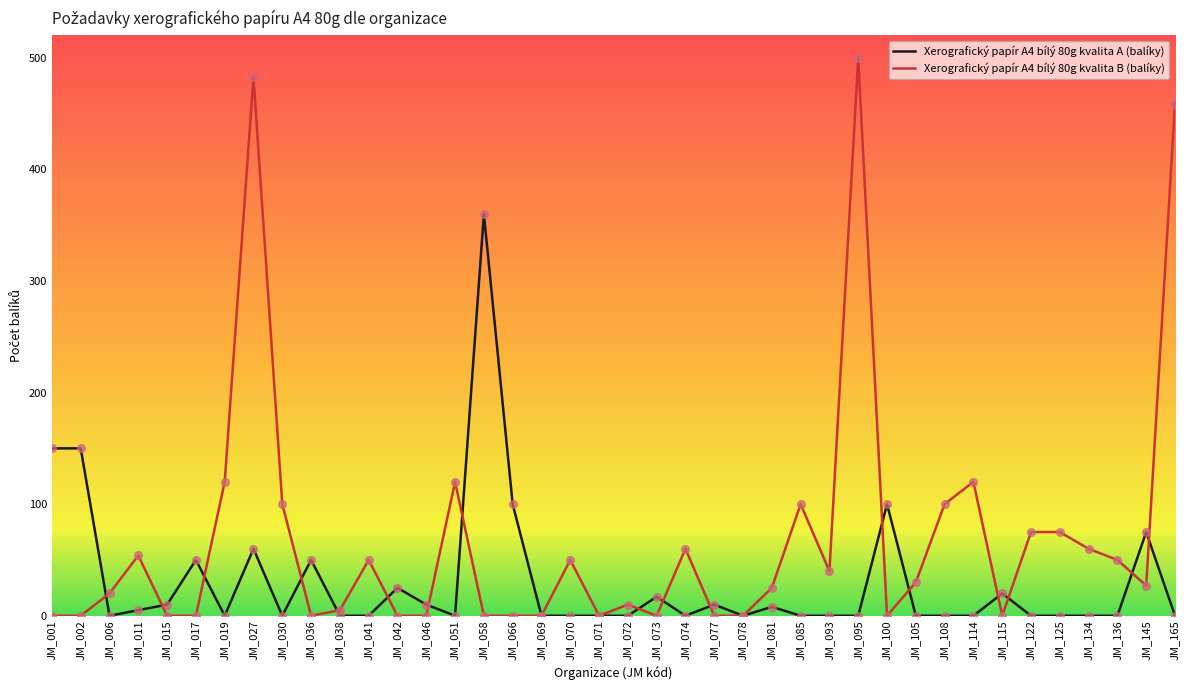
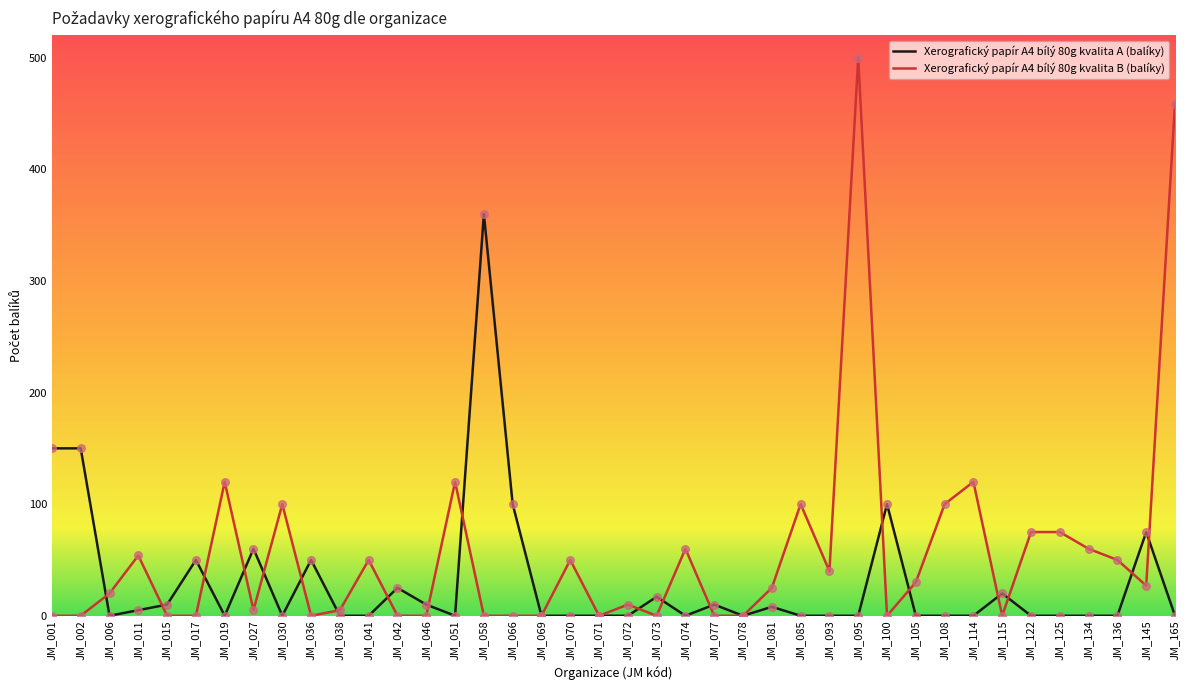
  {
    "Xerografický papír A4 bílý 80g kvalita A (balíky)": {
      "JM_001": 150,
      "JM_002": 150,
      "JM_006": 0,
      "JM_011": 5,
      "JM_015": 10,
      "JM_017": 50,
      "JM_019": 0,
      "JM_027": 60,
      "JM_030": 0,
      "JM_036": 50,
      "JM_038": 0,
      "JM_041": 0,
      "JM_042": 25,
      "JM_046": 10,
      "JM_051": 0,
      "JM_058": 360,
      "JM_066": 100,
      "JM_070": 0,
      "JM_072": 0,
      "JM_073": 17,
      "JM_074": 0,
      "JM_077": 10,
      "JM_081": 8,
      "JM_085": 0,
      "JM_093": 0,
      "JM_095": 0,
      "JM_100": 100,
      "JM_105": 0,
      "JM_108": 0,
      "JM_114": 0,
      "JM_115": 20,
      "JM_122": 0,
      "JM_125": 0,
      "JM_134": 0,
      "JM_136": 0,
      "JM_145": 75,
      "JM_165": 0
    },
    "Xerografický papír A4 bílý 80g kvalita B (balíky)": {
      "JM_001": 0,
      "JM_002": 0,
      "JM_006": 20,
      "JM_011": 54,
      "JM_015": 0,
      "JM_017": 0,
      "JM_019": 120,
-     "JM_027": 483,
+     "JM_027": 5,
      "JM_030": 100,
      "JM_036": 0,
      "JM_038": 5,
      "JM_041": 50,
      "JM_042": 0,
      "JM_046": 0,
      "JM_051": 120,
      "JM_058": 0,
      "JM_066": 0,
      "JM_070": 50,
      "JM_072": 10,
      "JM_073": 0,
      "JM_074": 60,
      "JM_077": 0,
      "JM_081": 25,
      "JM_085": 100,
      "JM_093": 40,
      "JM_095": 500,
      "JM_100": 0,
      "JM_105": 30,
      "JM_108": 100,
      "JM_114": 120,
      "JM_115": 0,
      "JM_122": 75,
      "JM_125": 75,
      "JM_134": 60,
      "JM_136": 50,
      "JM_145": 27,
      "JM_165": 459
    }
  }
